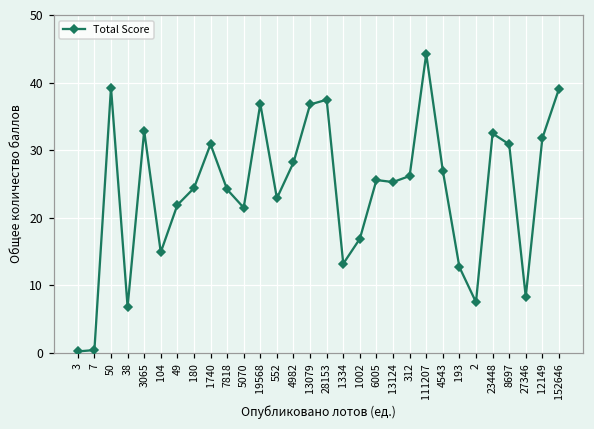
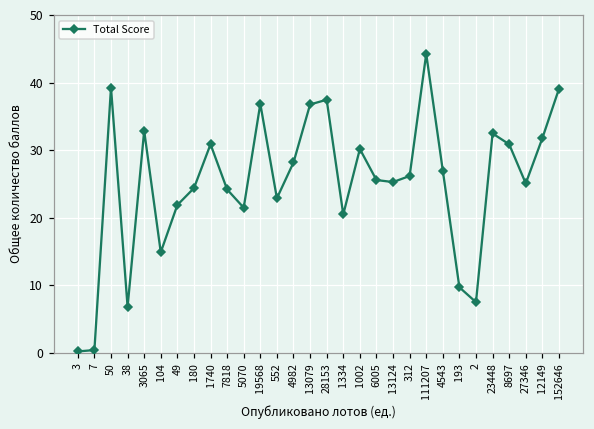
  {
    "3": 0,
    "7": 0,
    "50": 39,
    "38": 7,
    "3065": 33,
    "104": 15,
    "49": 22,
    "180": 24,
    "1740": 31,
    "7818": 24,
    "5070": 22,
    "19568": 37,
    "552": 23,
    "4982": 28,
    "13079": 37,
    "28153": 38,
-   "1334": 13,
-   "1002": 17,
+   "1334": 21,
+   "1002": 30,
    "6005": 26,
    "13124": 25,
    "312": 26,
    "111207": 44,
    "4543": 27,
-   "193": 13,
+   "193": 10,
    "2": 8,
    "23448": 33,
    "8697": 31,
-   "27346": 8,
+   "27346": 25,
    "12149": 32,
    "152646": 39
  }
